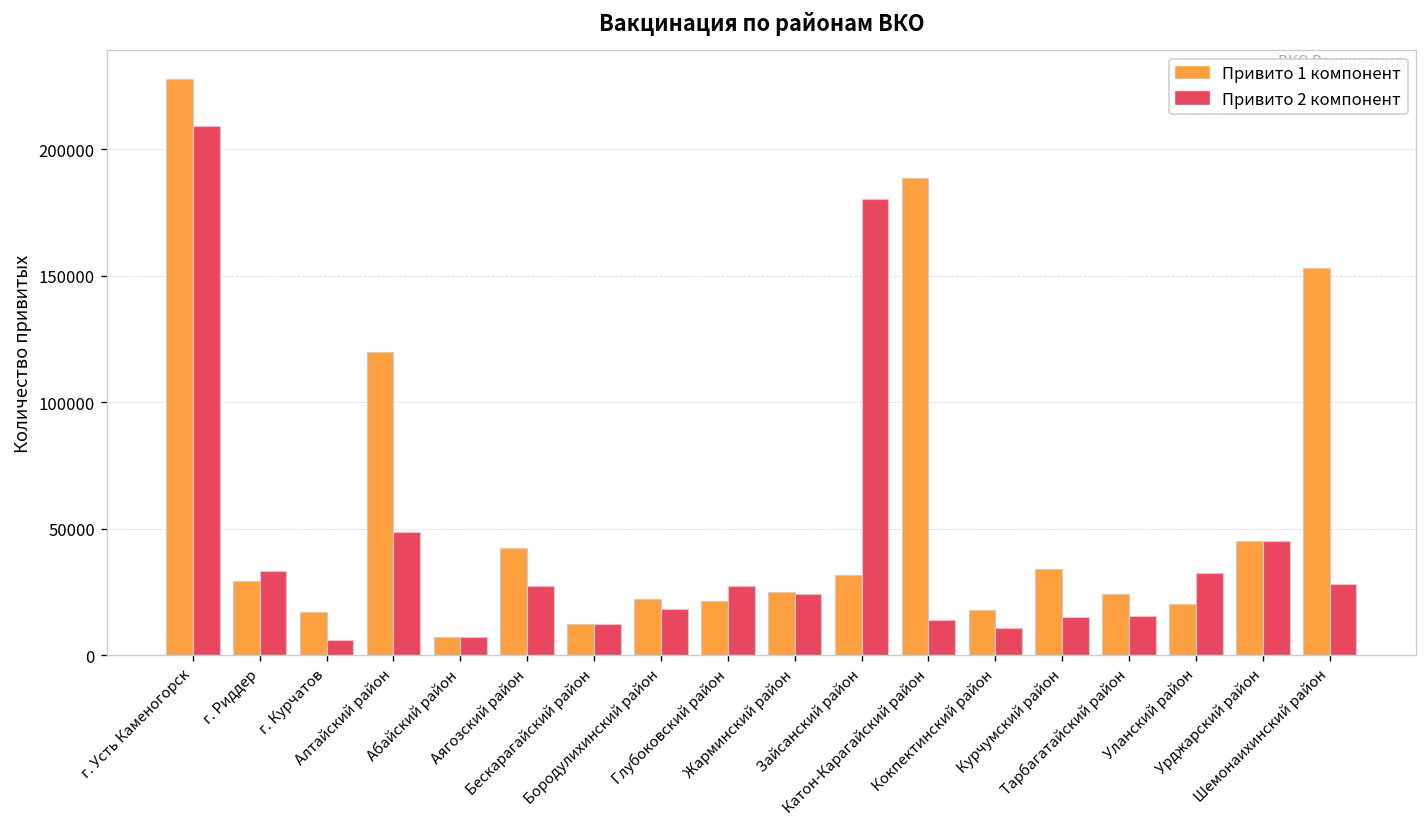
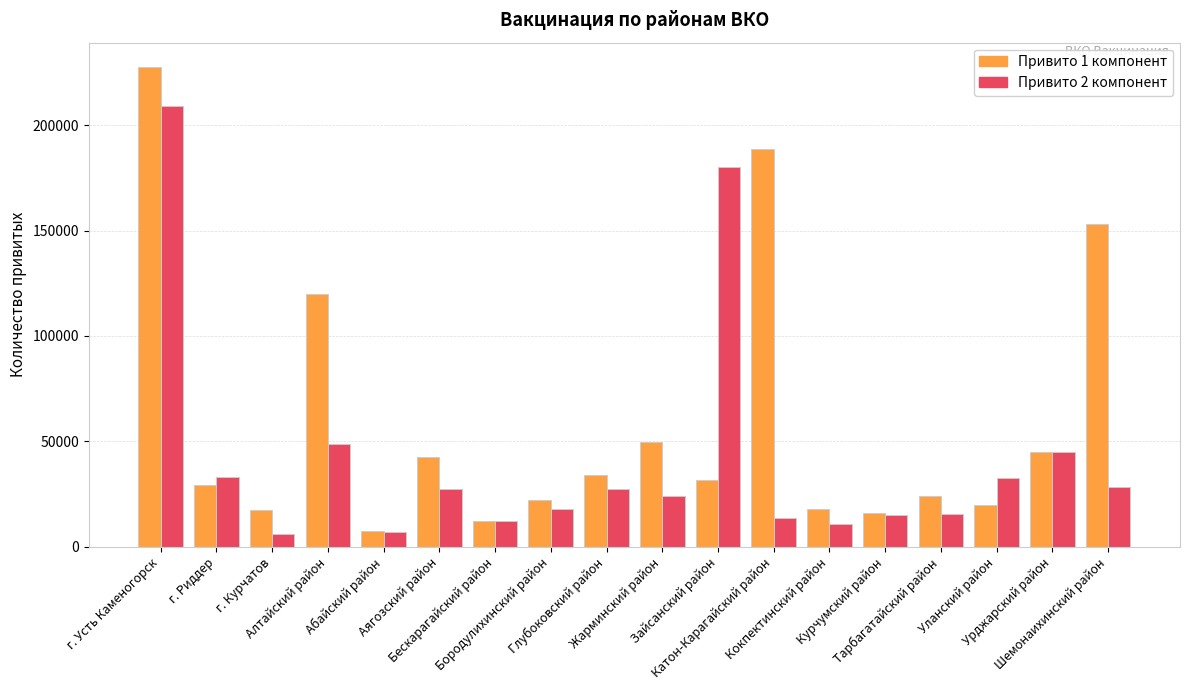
  {
    "Привито 1 компонент": {
      "г. Усть Каменогорск": 228000,
      "г. Риддер": 29000,
      "г. Курчатов": 17000,
      "Алтайский район": 120000,
      "Абайский район": 7000,
      "Аягозский район": 42000,
      "Бескарагайский район": 12000,
      "Бородулихинский район": 22000,
-     "Глубоковский район": 21000,
-     "Жарминский район": 25000,
+     "Глубоковский район": 34000,
+     "Жарминский район": 50000,
      "Зайсанский район": 32000,
      "Катон-Карагайский район": 189000,
      "Кокпектинский район": 18000,
-     "Курчумский район": 34000,
+     "Курчумский район": 16000,
      "Тарбагатайский район": 24000,
      "Уланский район": 20000,
      "Урджарский район": 45000,
      "Шемонаихинский район": 153000
    },
    "Привито 2 компонент": {
      "г. Усть Каменогорск": 209000,
      "г. Риддер": 33000,
      "г. Курчатов": 6000,
      "Алтайский район": 49000,
      "Абайский район": 7000,
      "Аягозский район": 27000,
      "Бескарагайский район": 12000,
      "Бородулихинский район": 18000,
      "Глубоковский район": 27000,
      "Жарминский район": 24000,
      "Зайсанский район": 180000,
      "Катон-Карагайский район": 14000,
      "Кокпектинский район": 11000,
      "Курчумский район": 15000,
      "Тарбагатайский район": 16000,
      "Уланский район": 32000,
      "Урджарский район": 45000,
      "Шемонаихинский район": 28000
    }
  }
